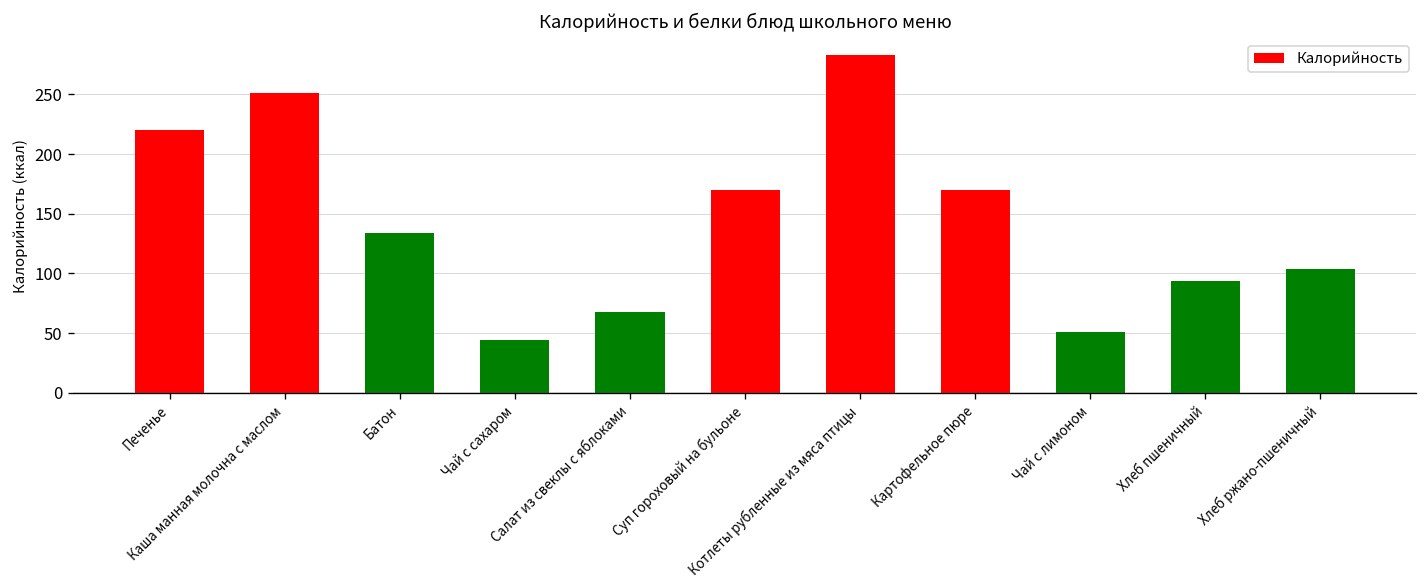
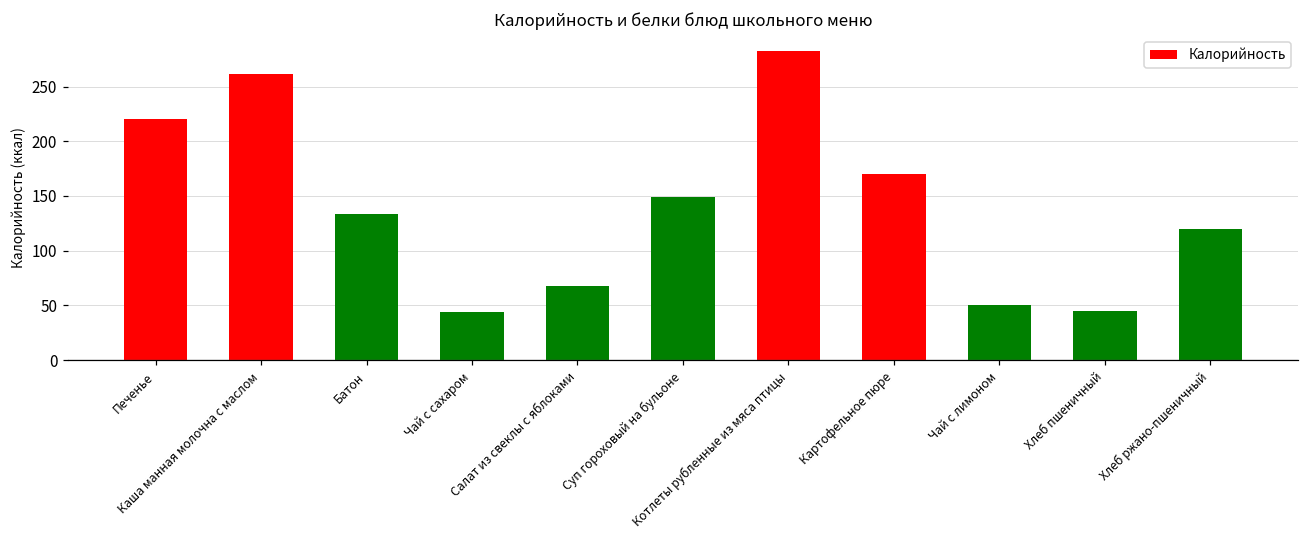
  {
    "Печенье": 220,
-   "Каша манная молочна с маслом": 250,
+   "Каша манная молочна с маслом": 260,
    "Батон": 130,
    "Чай с сахаром": 40,
    "Салат из свеклы с яблоками": 70,
-   "Суп гороховый на бульоне": 170,
+   "Суп гороховый на бульоне": 150,
    "Котлеты рубленные из мяса птицы": 280,
    "Картофельное пюре": 170,
    "Чай с лимоном": 50,
-   "Хлеб пшеничный": 90,
-   "Хлеб ржано-пшеничный": 100
+   "Хлеб пшеничный": 50,
+   "Хлеб ржано-пшеничный": 120
  }
